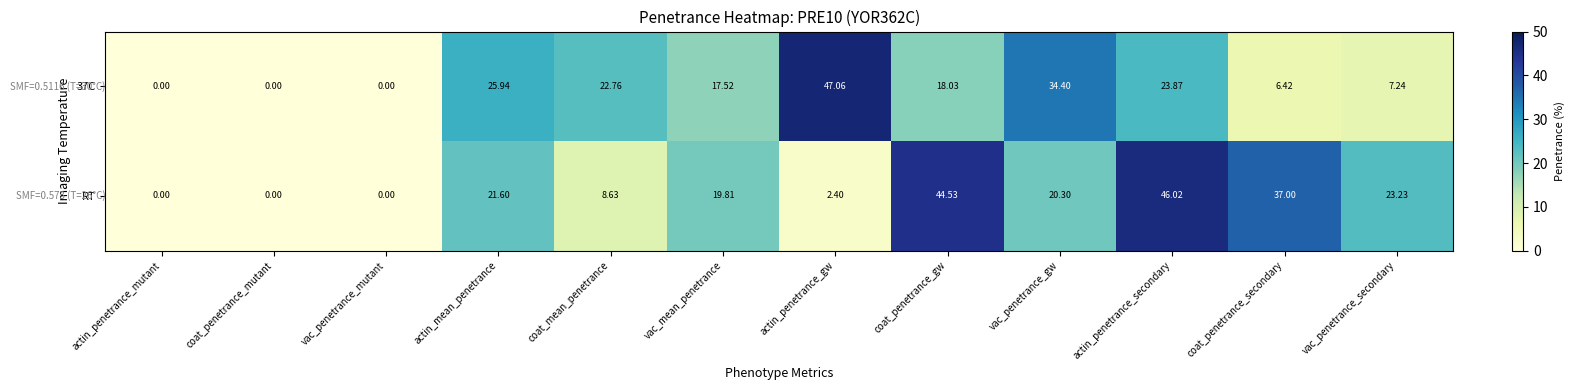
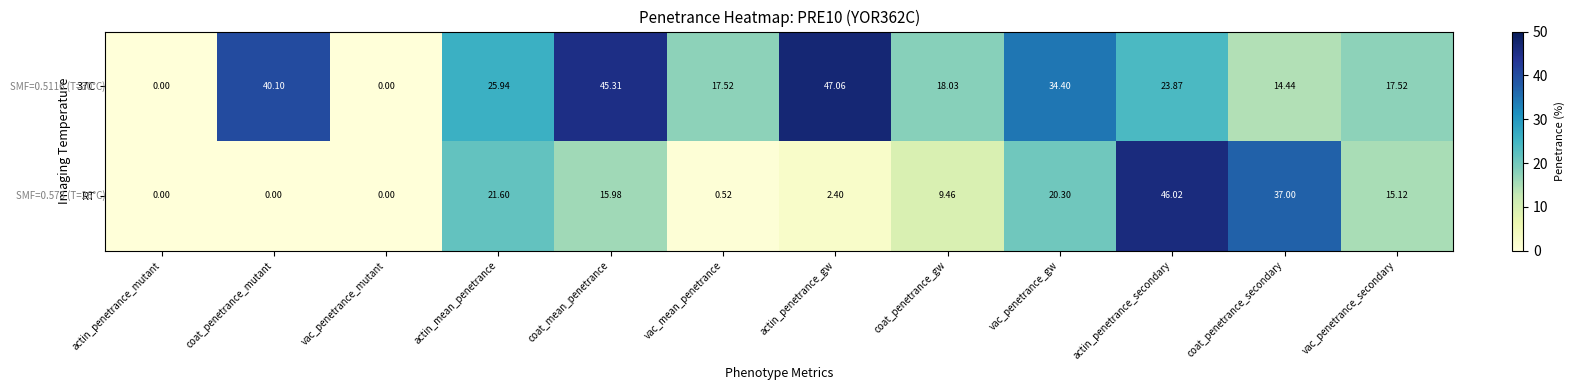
  {
    "37C": {
      "actin_penetrance_mutant": 0.00,
-     "coat_penetrance_mutant": 0.00,
+     "coat_penetrance_mutant": 40.10,
      "vac_penetrance_mutant": 0.00,
      "actin_mean_penetrance": 25.94,
-     "coat_mean_penetrance": 22.76,
+     "coat_mean_penetrance": 45.31,
      "vac_mean_penetrance": 17.52,
      "actin_penetrance_gw": 47.06,
      "coat_penetrance_gw": 18.03,
      "vac_penetrance_gw": 34.40,
      "actin_penetrance_secondary": 23.87,
-     "coat_penetrance_secondary": 6.42,
-     "vac_penetrance_secondary": 7.24
+     "coat_penetrance_secondary": 14.44,
+     "vac_penetrance_secondary": 17.52
    },
    "RT": {
      "actin_penetrance_mutant": 0.00,
      "coat_penetrance_mutant": 0.00,
      "vac_penetrance_mutant": 0.00,
      "actin_mean_penetrance": 21.60,
-     "coat_mean_penetrance": 8.63,
-     "vac_mean_penetrance": 19.81,
+     "coat_mean_penetrance": 15.98,
+     "vac_mean_penetrance": 0.52,
      "actin_penetrance_gw": 2.40,
-     "coat_penetrance_gw": 44.53,
+     "coat_penetrance_gw": 9.46,
      "vac_penetrance_gw": 20.30,
      "actin_penetrance_secondary": 46.02,
      "coat_penetrance_secondary": 37.00,
-     "vac_penetrance_secondary": 23.23
+     "vac_penetrance_secondary": 15.12
    }
  }
